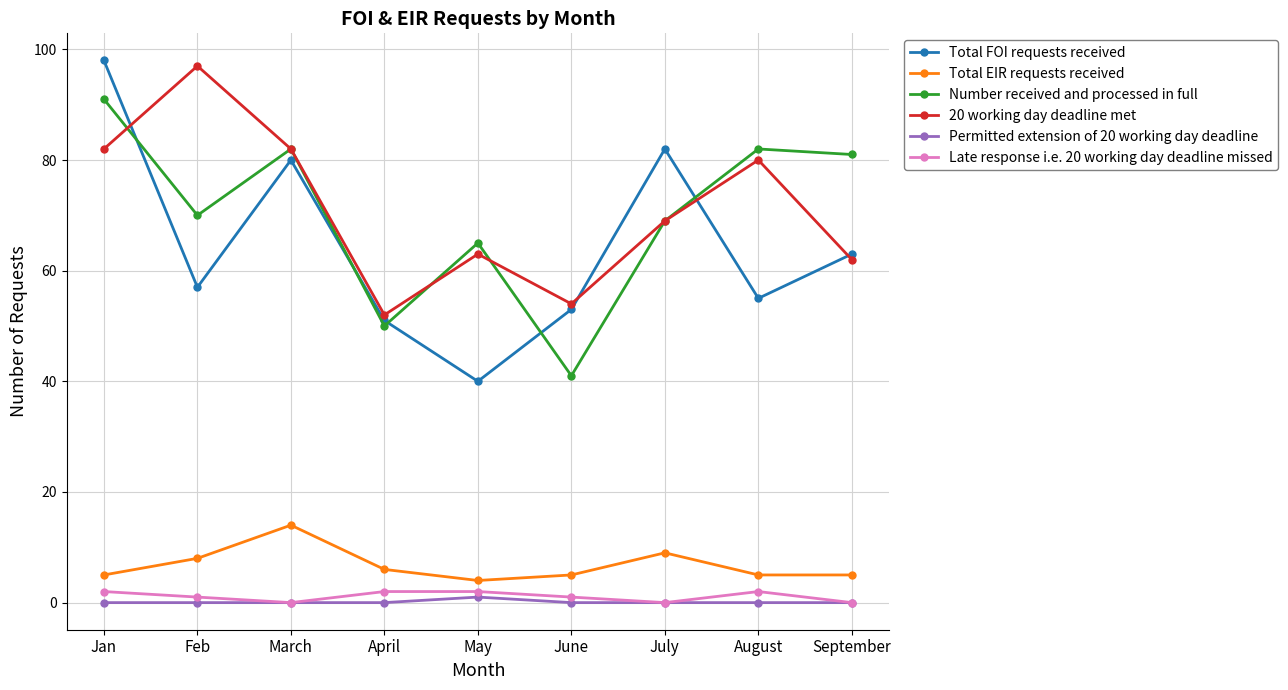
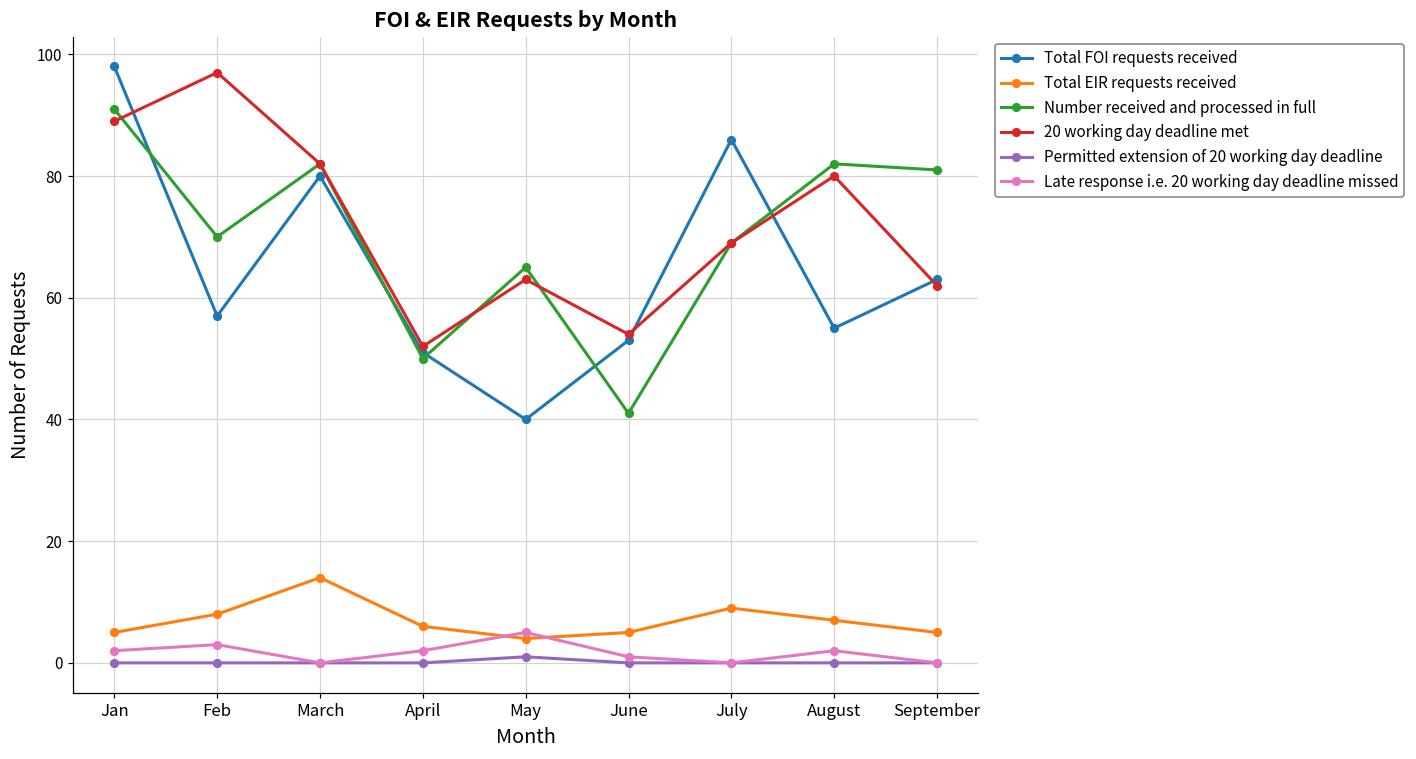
  {
    "Total FOI requests received": {
      "Jan": 98,
      "Feb": 57,
      "March": 80,
      "April": 51,
      "May": 40,
      "June": 53,
-     "July": 82,
+     "July": 86,
      "August": 55,
      "September": 63
    },
    "Total EIR requests received": {
      "Jan": 5,
      "Feb": 8,
      "March": 14,
      "April": 6,
      "May": 4,
      "June": 5,
      "July": 9,
-     "August": 5,
+     "August": 7,
      "September": 5
    },
    "Number received and processed in full": {
      "Jan": 91,
      "Feb": 70,
      "April": 50,
      "May": 65,
      "June": 41,
      "August": 82,
      "September": 81
    },
    "20 working day deadline met": {
-     "Jan": 82,
+     "Jan": 89,
      "Feb": 97,
      "April": 52,
      "May": 63,
      "June": 54,
      "August": 80,
      "September": 62
    },
    "Permitted extension of 20 working day deadline": {
      "Jan": 0,
      "Feb": 0,
      "April": 0,
      "May": 1,
      "June": 0,
      "August": 0
    },
    "Late response i.e. 20 working day deadline missed": {
      "Jan": 2,
-     "Feb": 1,
+     "Feb": 3,
      "April": 2,
-     "May": 2,
+     "May": 5,
      "June": 1,
      "August": 2
    }
  }
